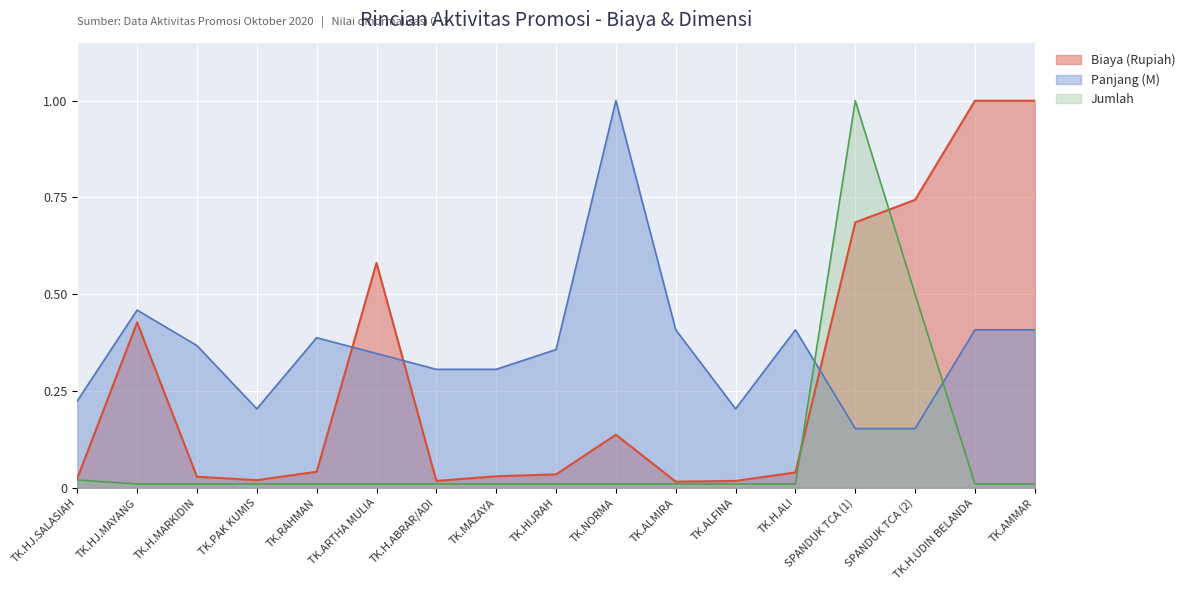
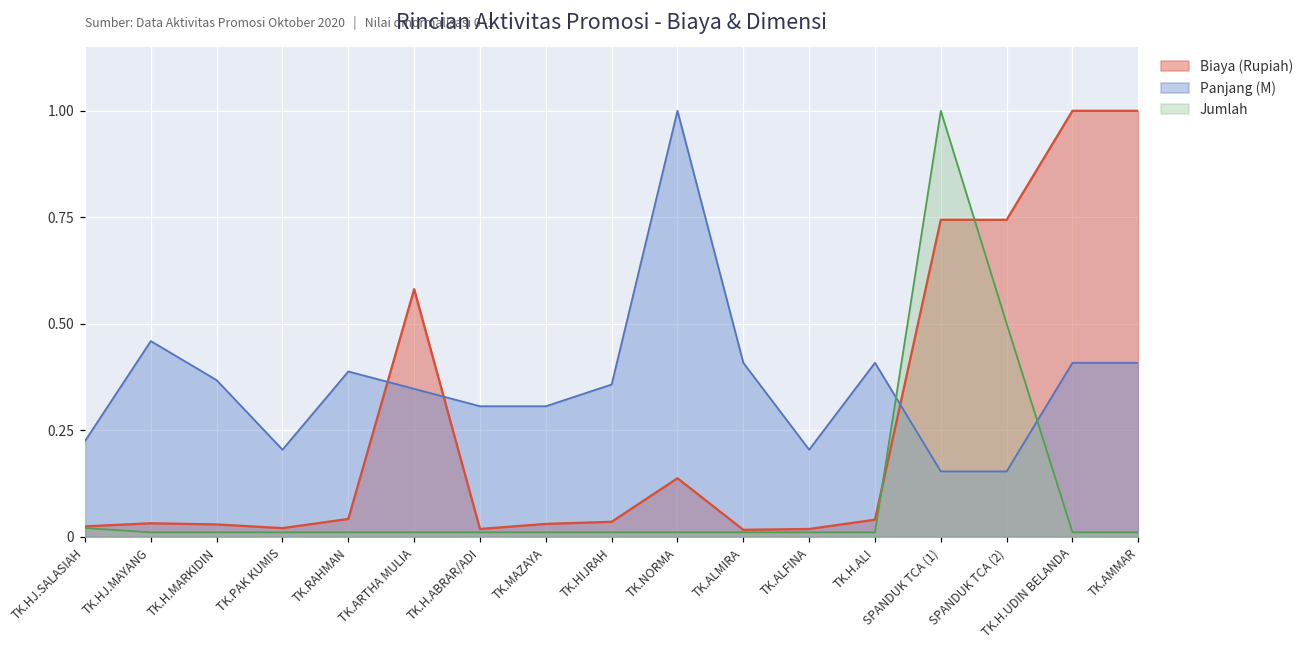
  {
    "Biaya (Rupiah)": {
-     "TK.HJ.MAYANG": 0.43,
+     "TK.HJ.MAYANG": 0.03,
      "TK.H.MARKIDIN": 0.03,
      "TK.PAK KUMIS": 0.02,
      "TK.RAHMAN": 0.04,
      "TK.ARTHA MULIA": 0.58,
      "TK.H.ABRAR/ADI": 0.02,
      "TK.MAZAYA": 0.03,
      "TK.HIJRAH": 0.03,
      "TK.NORMA": 0.14,
      "TK.ALFINA": 0.02,
      "TK.H.ALI": 0.04,
-     "SPANDUK TCA (1)": 0.69,
+     "SPANDUK TCA (1)": 0.74,
      "SPANDUK TCA (2)": 0.74,
      "TK.H.UDIN BELANDA": 1.00,
      "TK.AMMAR": 1.00
    }
  }
